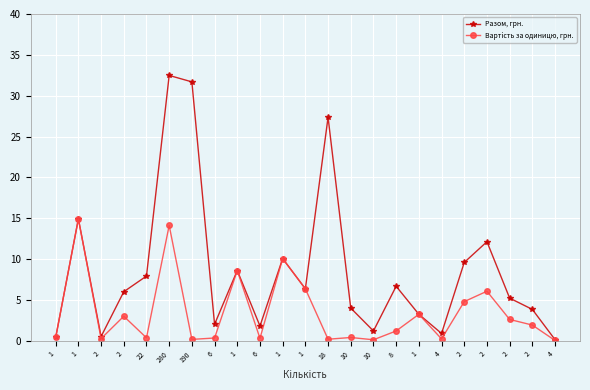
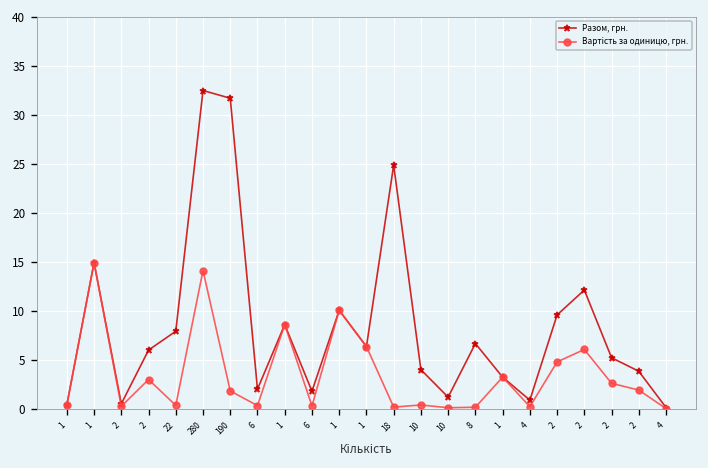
  {
    "Разом, грн.": {
      "22": 8,
      "280": 32,
      "190": 32,
-     "18": 27,
+     "18": 25,
      "8": 7
    },
    "Вартість за одиницю, грн.": {
      "22": 0,
      "280": 14,
-     "190": 0,
+     "190": 2,
      "18": 0,
-     "8": 1
+     "8": 0
    }
  }
